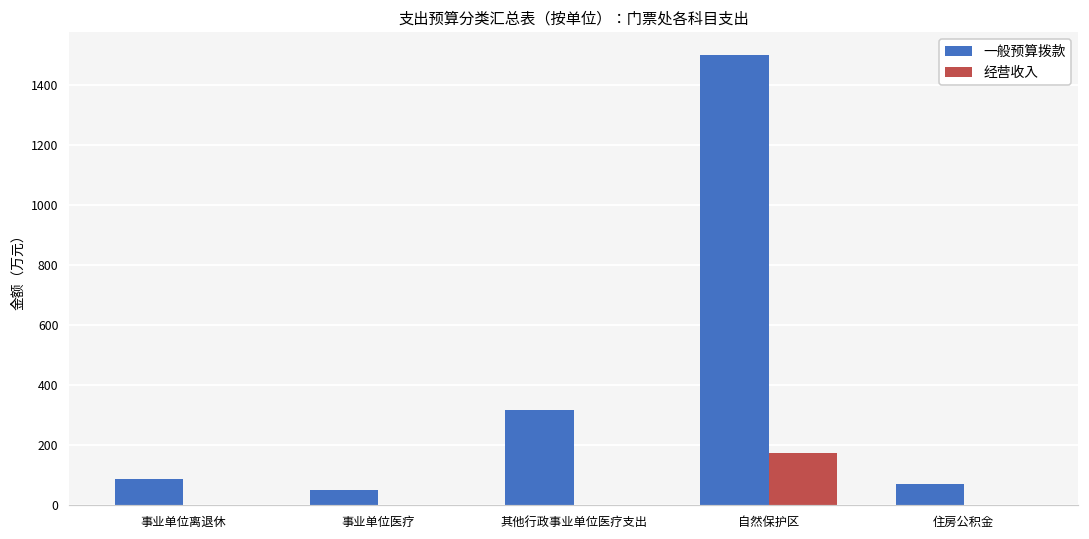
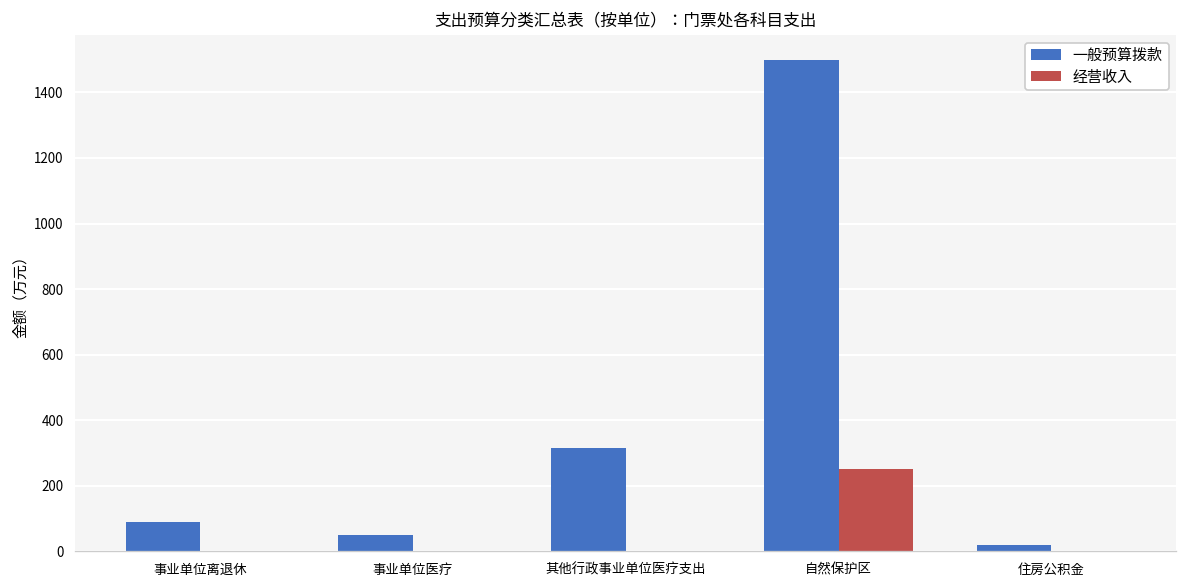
  {
    "一般预算拨款": {
      "事业单位离退休": 90,
      "事业单位医疗": 50,
      "其他行政事业单位医疗支出": 320,
      "自然保护区": 1500,
-     "住房公积金": 70
+     "住房公积金": 20
    },
    "经营收入": {
      "事业单位离退休": 0,
      "事业单位医疗": 0,
      "其他行政事业单位医疗支出": 0,
-     "自然保护区": 170,
+     "自然保护区": 250,
      "住房公积金": 0
    }
  }
